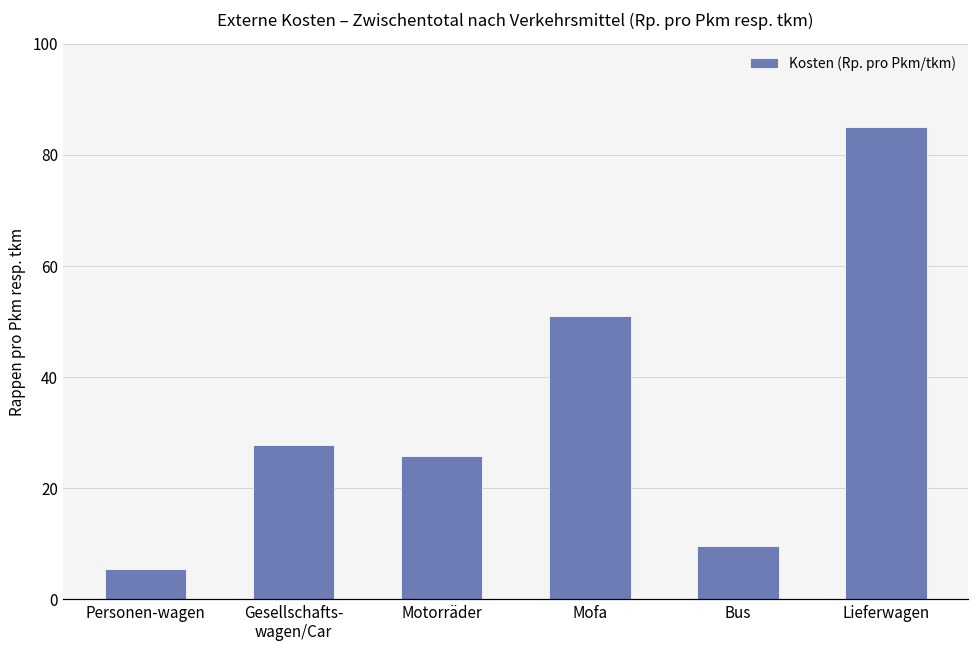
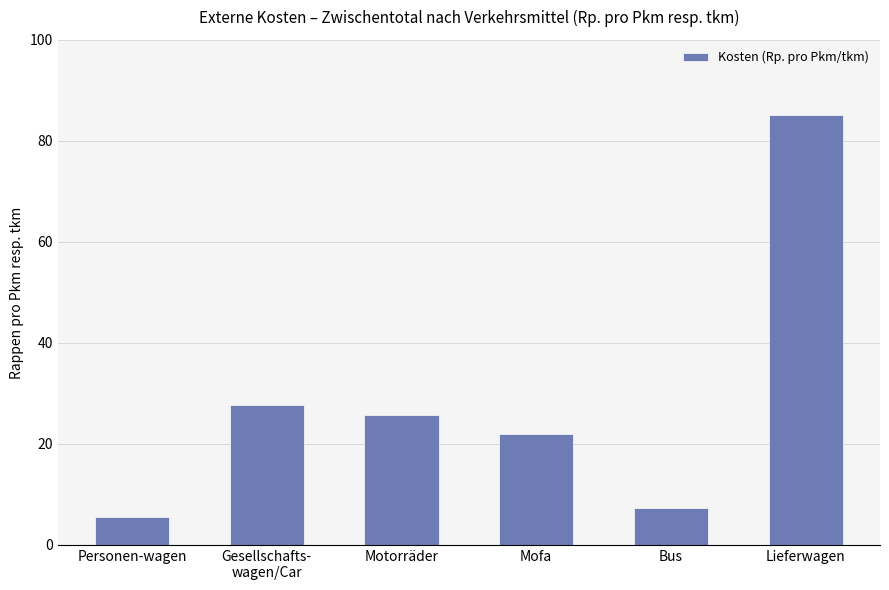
  {
    "Personen-wagen": 5,
    "Gesellschafts- wagen/Car": 28,
    "Motorräder": 26,
-   "Mofa": 51,
-   "Bus": 10,
+   "Mofa": 22,
+   "Bus": 7,
    "Lieferwagen": 85
  }
